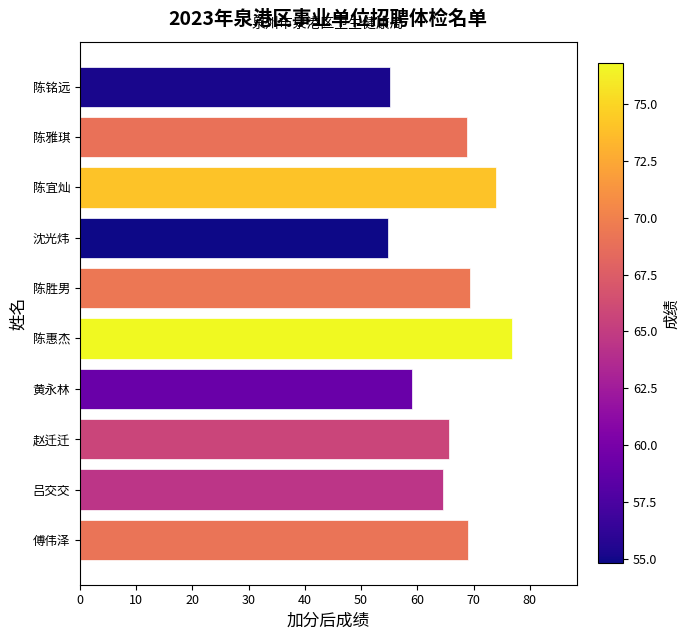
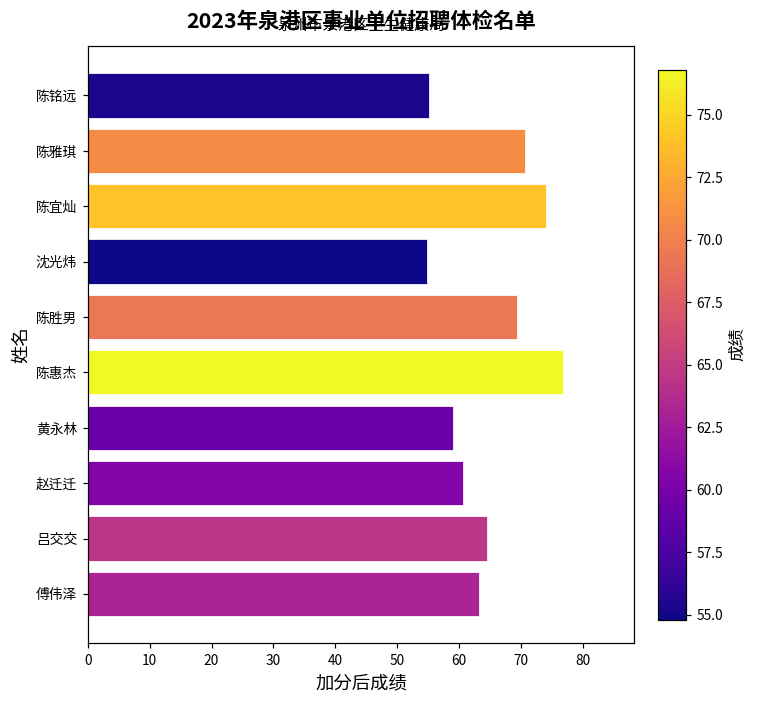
  {
    "陈铭远": 55,
-   "陈雅琪": 69,
+   "陈雅琪": 71,
    "陈宜灿": 74,
    "沈光炜": 55,
    "陈胜男": 69,
    "陈惠杰": 77,
    "黄永林": 59,
-   "赵迁迁": 66,
+   "赵迁迁": 61,
    "吕交交": 65,
-   "傅伟泽": 69
+   "傅伟泽": 63
  }
